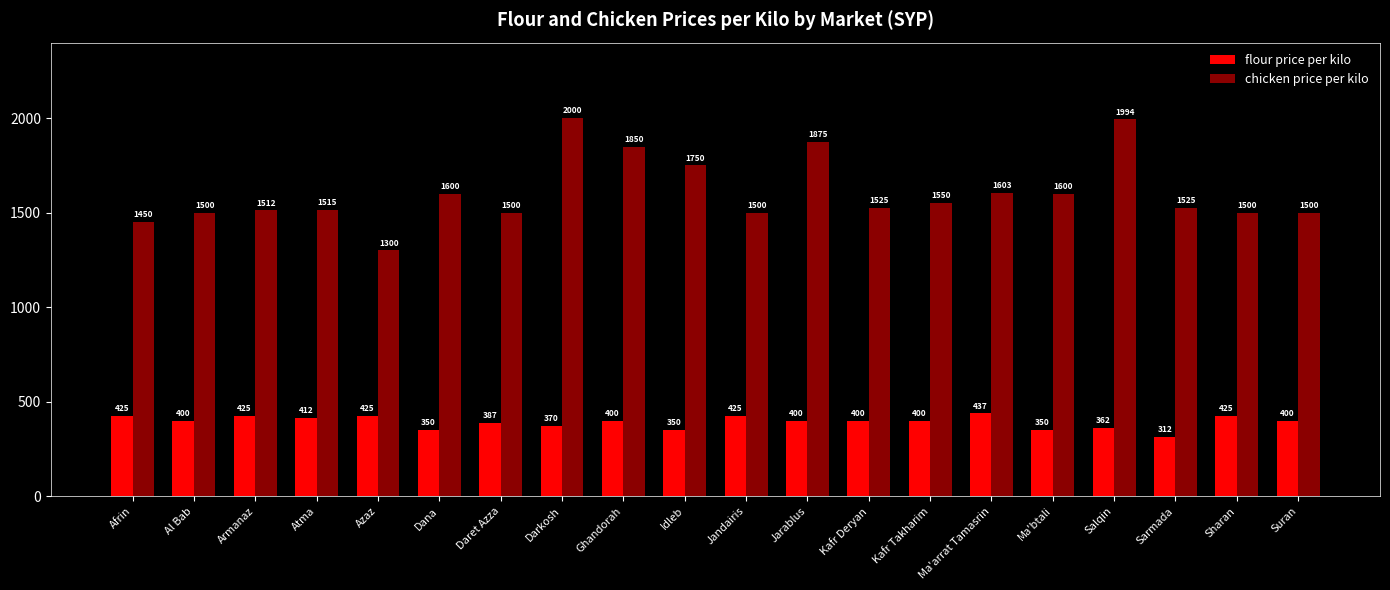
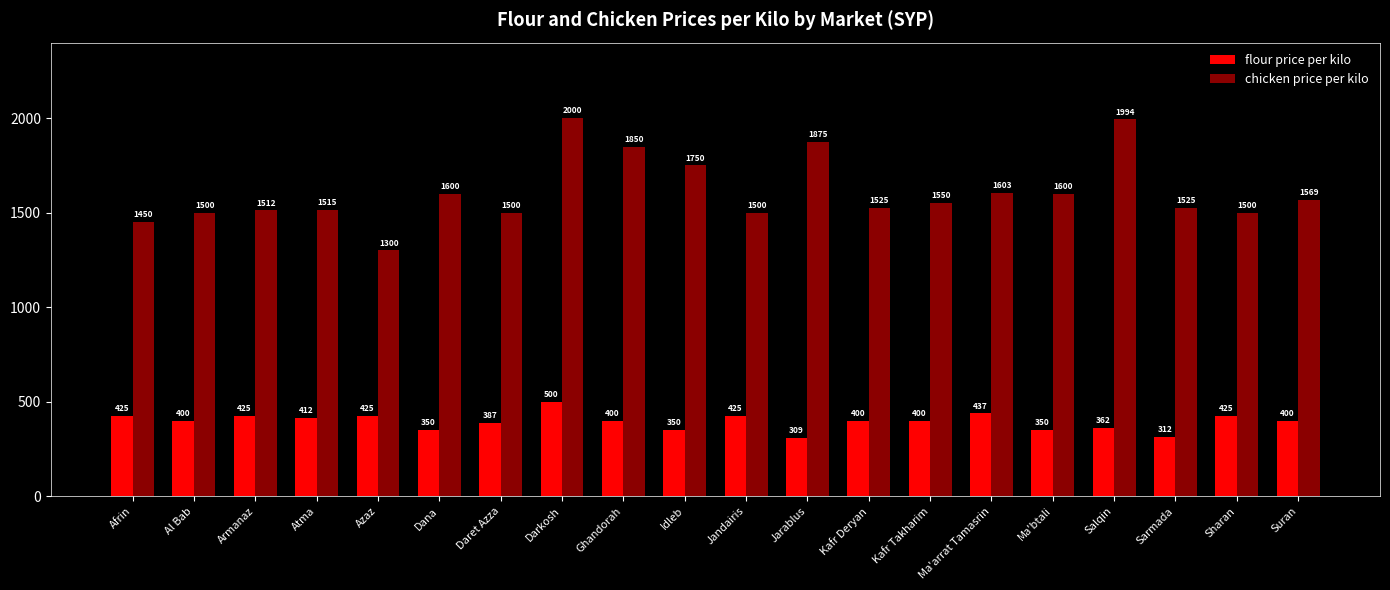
  {
    "flour price per kilo": {
      "Afrin": 425,
      "Al Bab": 400,
      "Armanaz": 425,
      "Atma": 412,
      "Azaz": 425,
      "Dana": 350,
      "Daret Azza": 387,
-     "Darkosh": 370,
+     "Darkosh": 500,
      "Ghandorah": 400,
      "Idleb": 350,
      "Jandairis": 425,
-     "Jarablus": 400,
+     "Jarablus": 309,
      "Kafr Deryan": 400,
      "Kafr Takharim": 400,
      "Ma'arrat Tamasrin": 437,
      "Ma'btali": 350,
      "Salqin": 362,
      "Sarmada": 312,
      "Sharan": 425,
      "Suran": 400
    },
    "chicken price per kilo": {
      "Afrin": 1450,
      "Al Bab": 1500,
      "Armanaz": 1512,
      "Atma": 1515,
      "Azaz": 1300,
      "Dana": 1600,
      "Daret Azza": 1500,
      "Darkosh": 2000,
      "Ghandorah": 1850,
      "Idleb": 1750,
      "Jandairis": 1500,
      "Jarablus": 1875,
      "Kafr Deryan": 1525,
      "Kafr Takharim": 1550,
      "Ma'arrat Tamasrin": 1603,
      "Ma'btali": 1600,
      "Salqin": 1994,
      "Sarmada": 1525,
      "Sharan": 1500,
-     "Suran": 1500
+     "Suran": 1569
    }
  }
